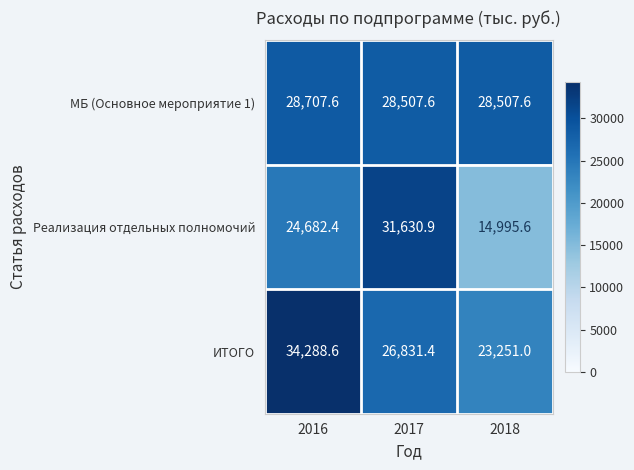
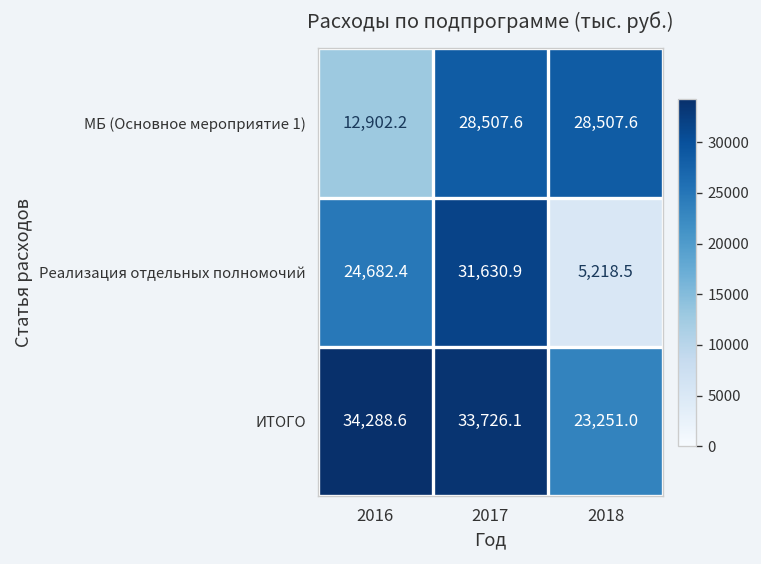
  {
    "МБ (Основное мероприятие 1)": {
-     "2016": "28,707.6",
+     "2016": "12,902.2",
      "2017": "28,507.6",
      "2018": "28,507.6"
    },
    "Реализация отдельных полномочий": {
      "2016": "24,682.4",
      "2017": "31,630.9",
-     "2018": "14,995.6"
+     "2018": "5,218.5"
    },
    "ИТОГО": {
      "2016": "34,288.6",
-     "2017": "26,831.4",
+     "2017": "33,726.1",
      "2018": "23,251.0"
    }
  }
